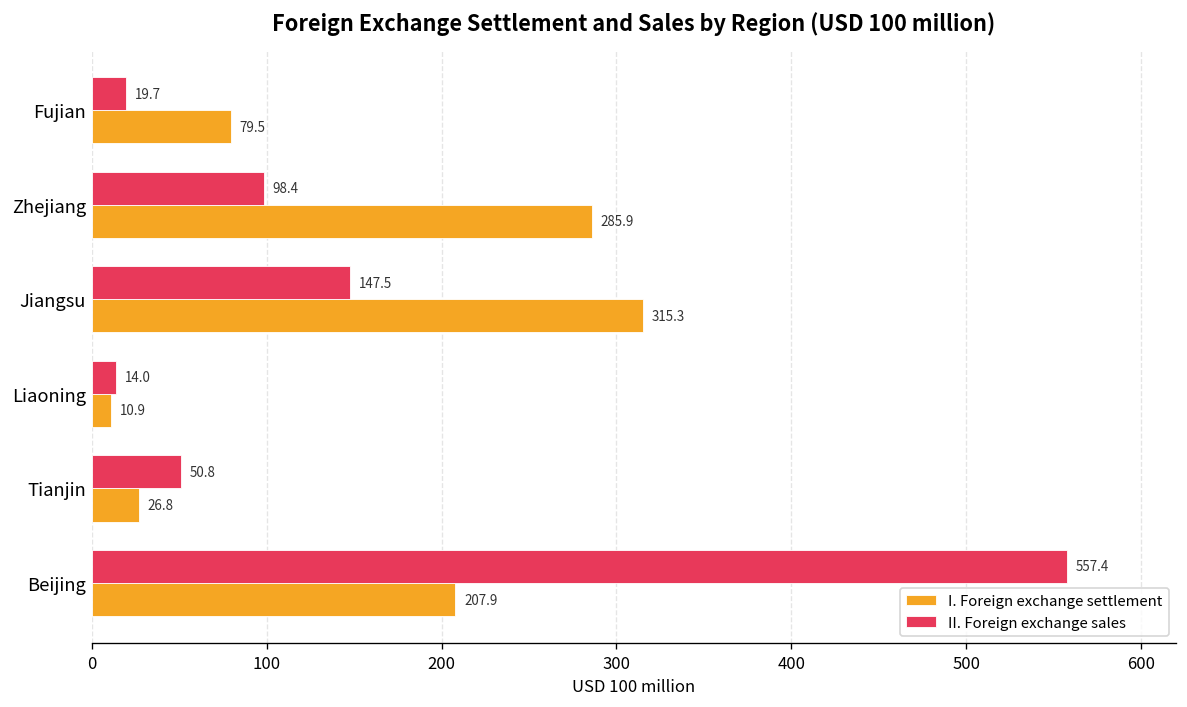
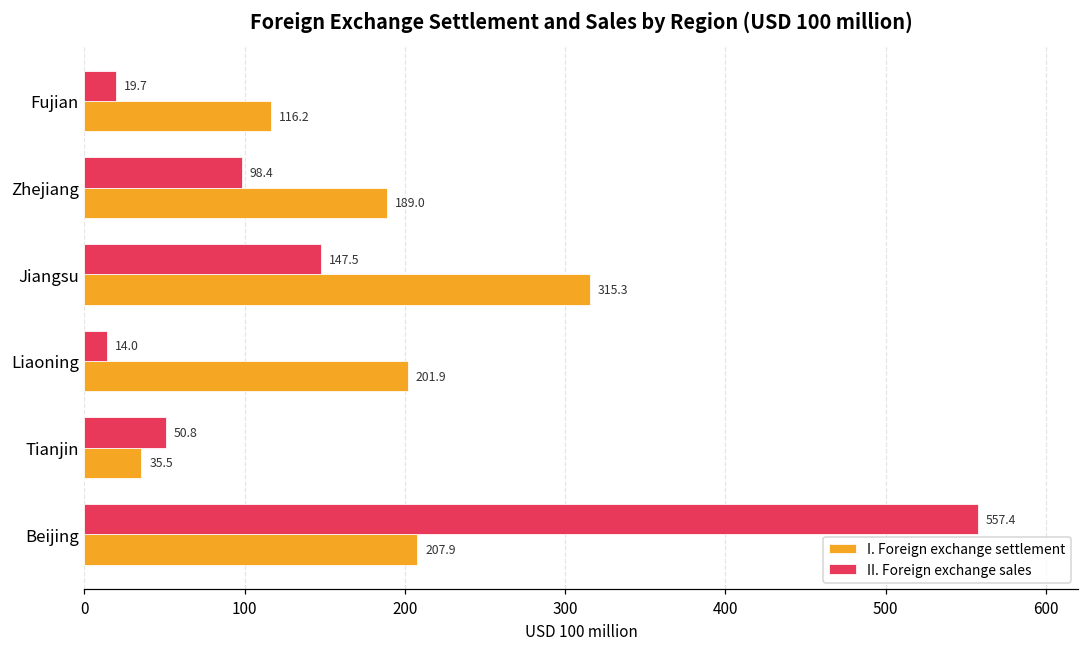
  {
    "I. Foreign exchange settlement": {
-     "Fujian": 79.5,
-     "Zhejiang": 285.9,
+     "Fujian": 116.2,
+     "Zhejiang": 189.0,
      "Jiangsu": 315.3,
-     "Liaoning": 10.9,
-     "Tianjin": 26.8,
+     "Liaoning": 201.9,
+     "Tianjin": 35.5,
      "Beijing": 207.9
    },
    "II. Foreign exchange sales": {
      "Fujian": 19.7,
      "Zhejiang": 98.4,
      "Jiangsu": 147.5,
      "Liaoning": 14.0,
      "Tianjin": 50.8,
      "Beijing": 557.4
    }
  }
